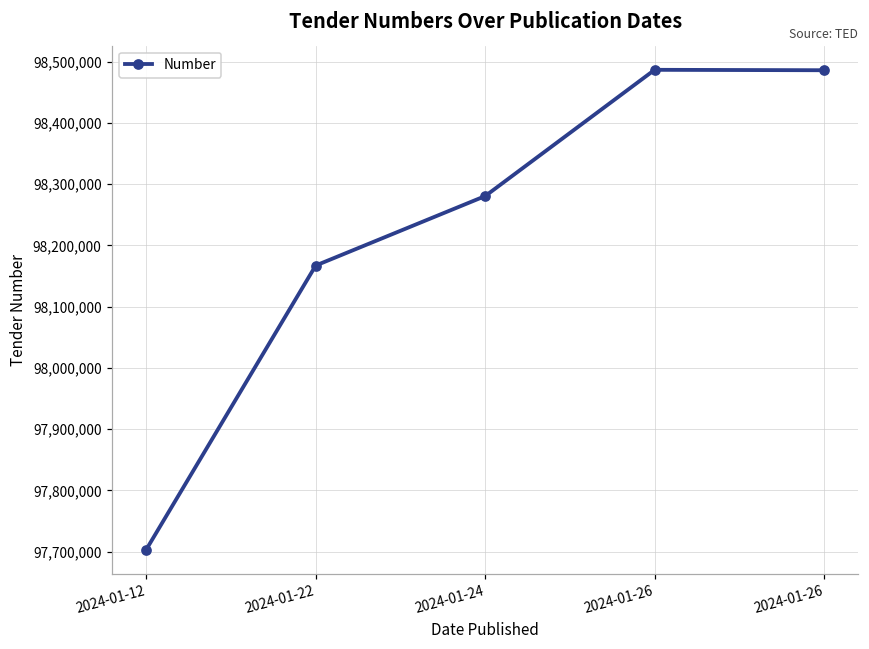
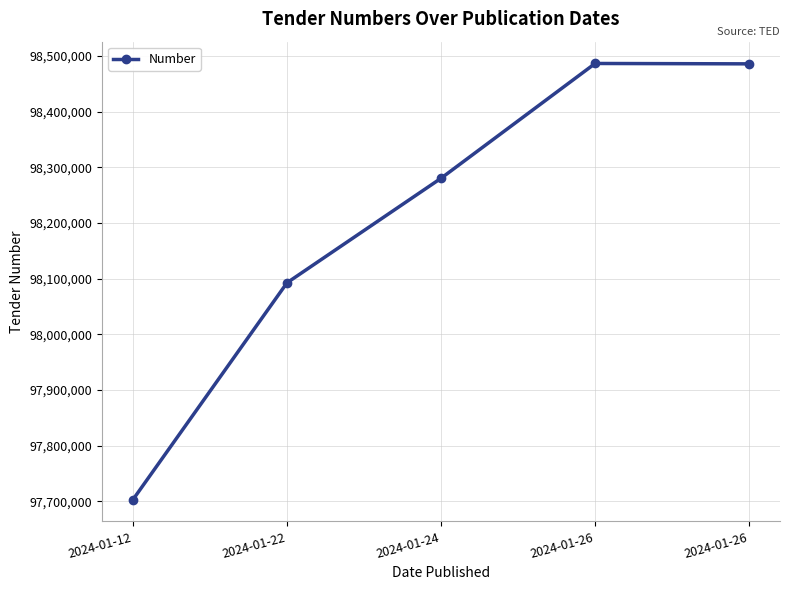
  {
    "2024-01-12": "97,700,000",
-   "2024-01-22": "98,170,000",
+   "2024-01-22": "98,090,000",
    "2024-01-24": "98,280,000"
  }
